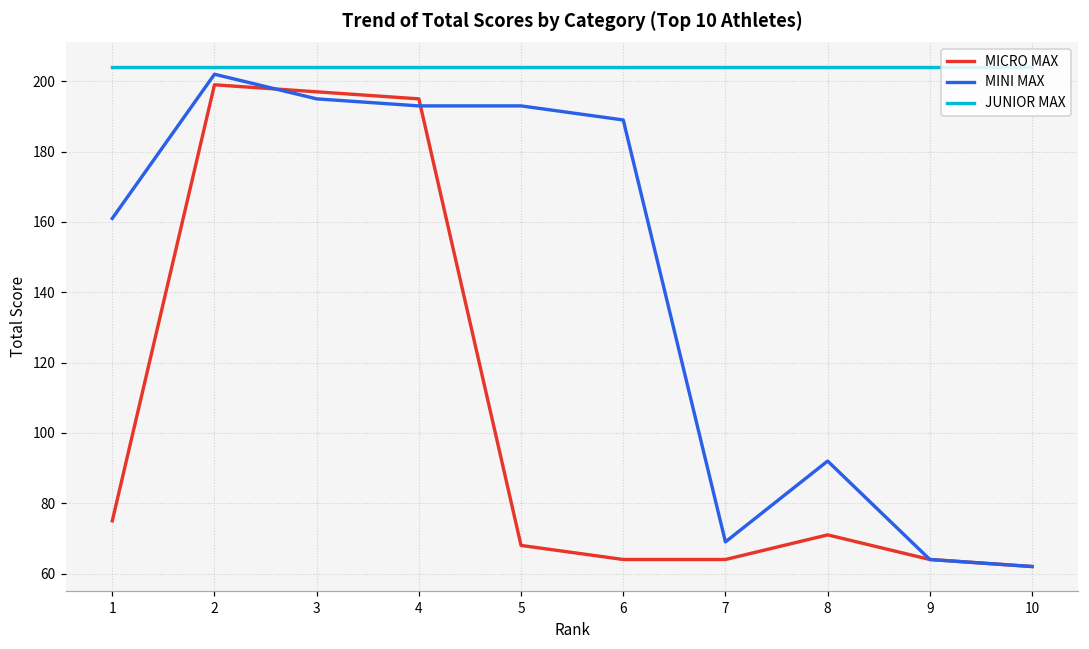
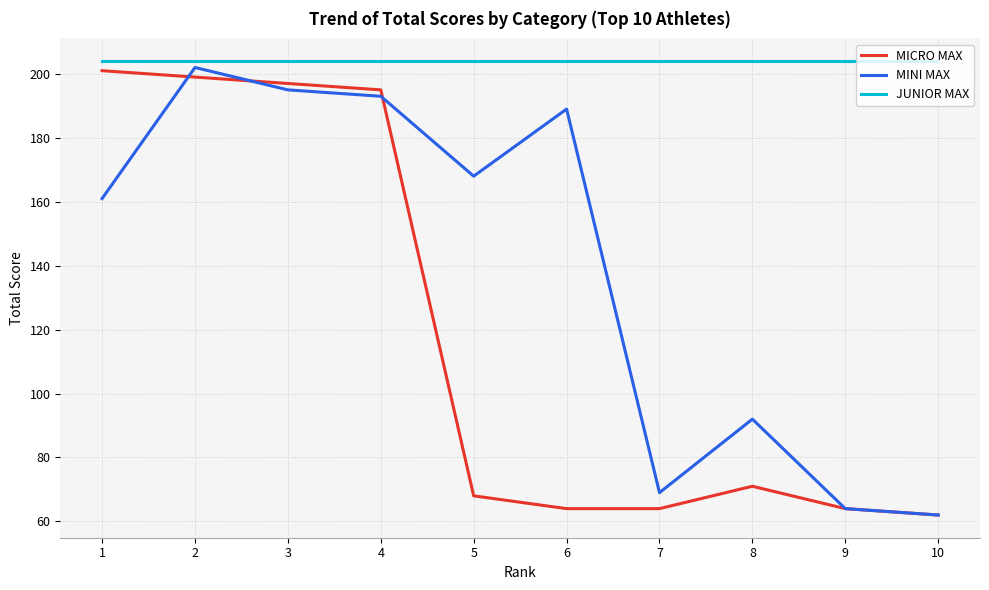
  {
    "MICRO MAX": {
-     "1": 75,
+     "1": 201,
      "2": 199,
      "3": 197,
      "4": 195,
      "5": 68,
      "6": 64,
      "7": 64,
      "8": 71
    },
    "MINI MAX": {
      "1": 161,
      "2": 202,
      "3": 195,
      "4": 193,
-     "5": 193,
+     "5": 168,
      "6": 189,
      "7": 69,
      "8": 92
    },
    "JUNIOR MAX": {
      "1": 204,
      "2": 204,
      "3": 204,
      "4": 204,
      "5": 204,
      "6": 204,
      "7": 204,
      "8": 204,
      "9": 204
    }
  }
